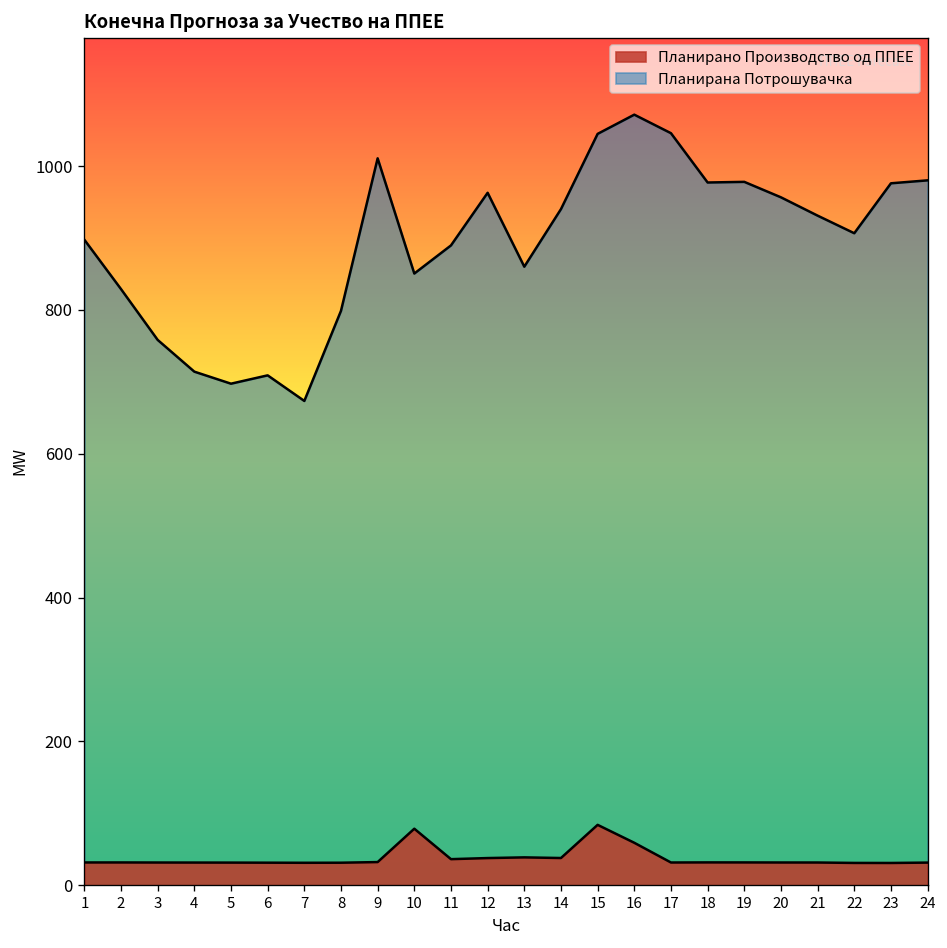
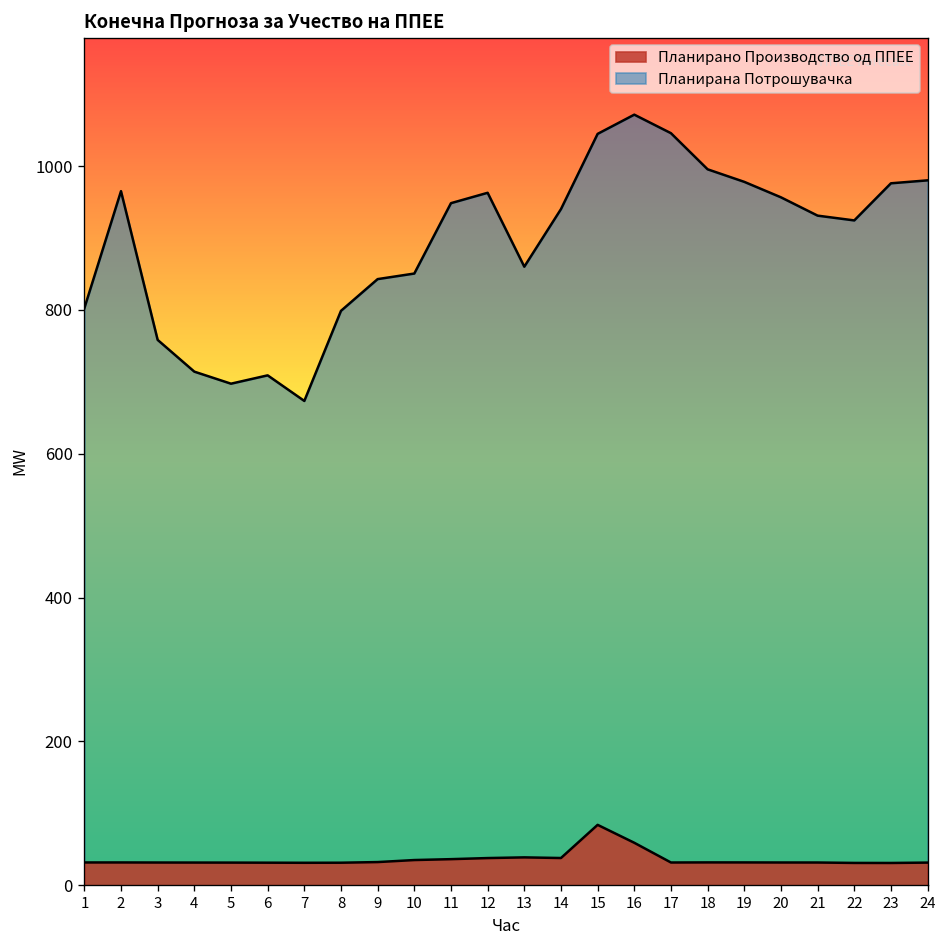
  {
    "Планирано Производство од ППЕЕ": {
      "1": 30,
      "2": 30,
      "3": 30,
      "4": 30,
      "5": 30,
      "6": 30,
      "7": 30,
      "8": 30,
      "9": 30,
-     "10": 80,
+     "10": 40,
      "11": 40,
      "12": 40,
      "13": 40,
      "14": 40,
      "15": 80,
      "16": 60,
      "17": 30,
      "18": 30,
      "19": 30,
      "20": 30,
      "21": 30,
      "22": 30,
      "23": 30,
      "24": 30
    },
    "Планирана Потрошувачка": {
-     "1": 900,
-     "2": 830,
+     "1": 800,
+     "2": 970,
      "3": 760,
      "4": 710,
      "5": 700,
      "6": 710,
      "7": 670,
      "8": 800,
-     "9": 1010,
+     "9": 840,
      "10": 850,
-     "11": 890,
+     "11": 950,
      "12": 960,
      "13": 860,
      "14": 940,
      "15": 1040,
      "16": 1070,
      "17": 1050,
-     "18": 980,
+     "18": 1000,
      "19": 980,
      "20": 960,
      "21": 930,
-     "22": 910,
+     "22": 920,
      "23": 980,
      "24": 980
    }
  }
